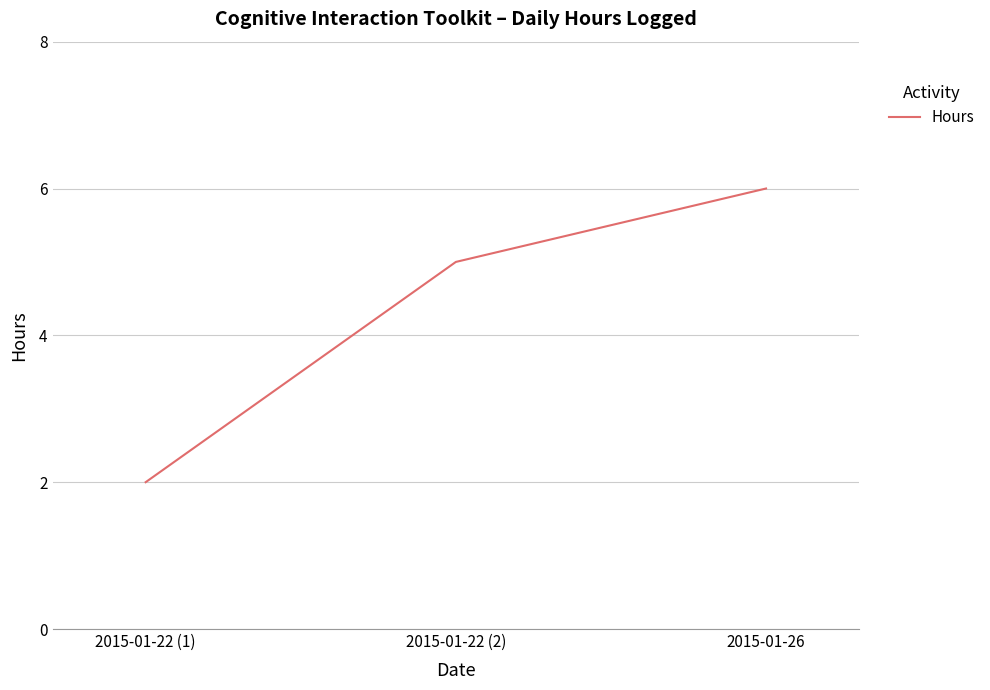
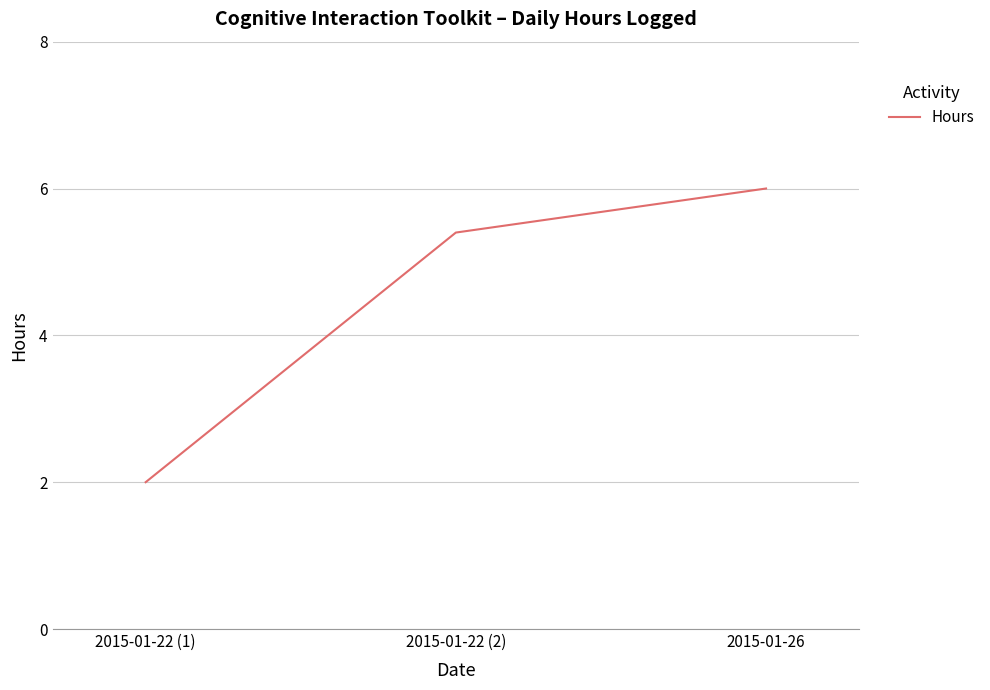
  {
    "2015-01-22 (1)": 2.0,
-   "2015-01-22 (2)": 5.0,
+   "2015-01-22 (2)": 5.4,
    "2015-01-26": 6.0
  }
